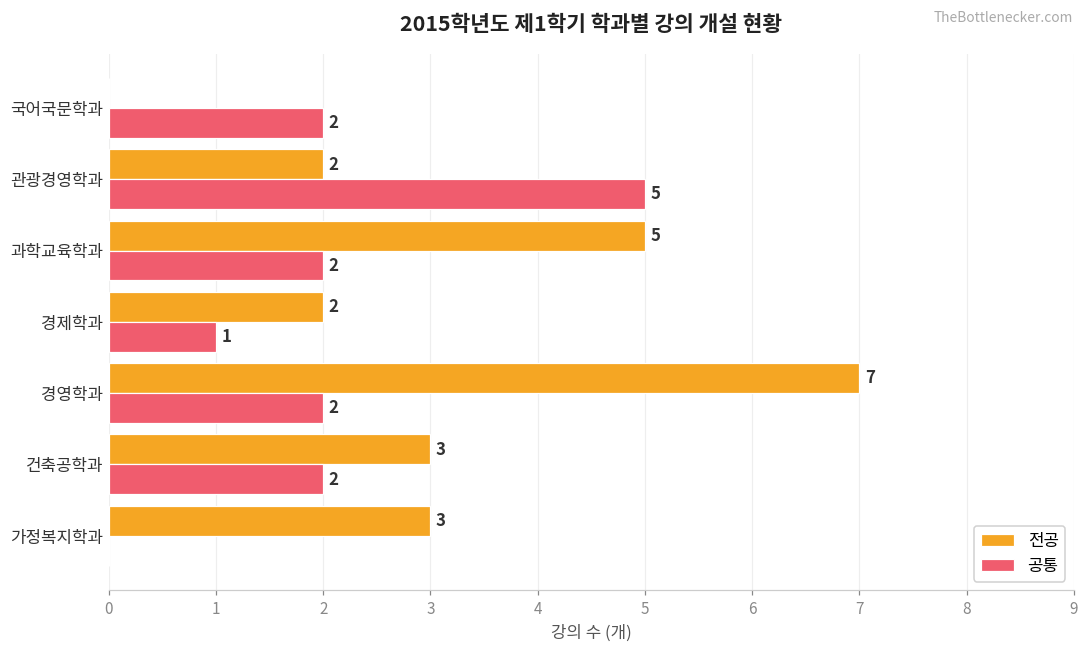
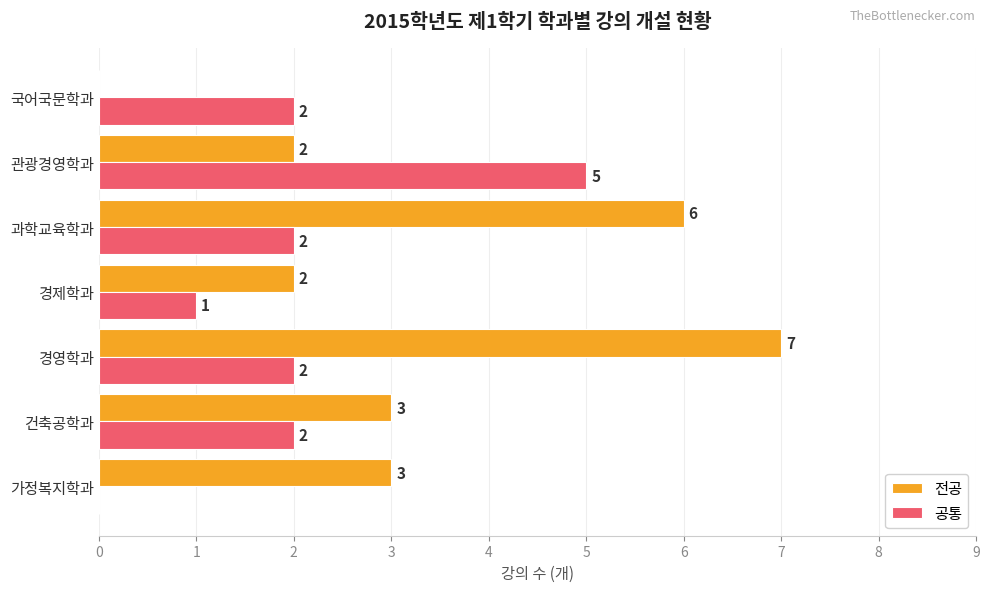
  {
    "전공": {
      "관광경영학과": 2,
-     "과학교육학과": 5,
+     "과학교육학과": 6,
      "경제학과": 2,
      "경영학과": 7,
      "건축공학과": 3,
      "가정복지학과": 3
    },
    "공통": {
      "국어국문학과": 2,
      "관광경영학과": 5,
      "과학교육학과": 2,
      "경제학과": 1,
      "경영학과": 2,
      "건축공학과": 2
    }
  }
